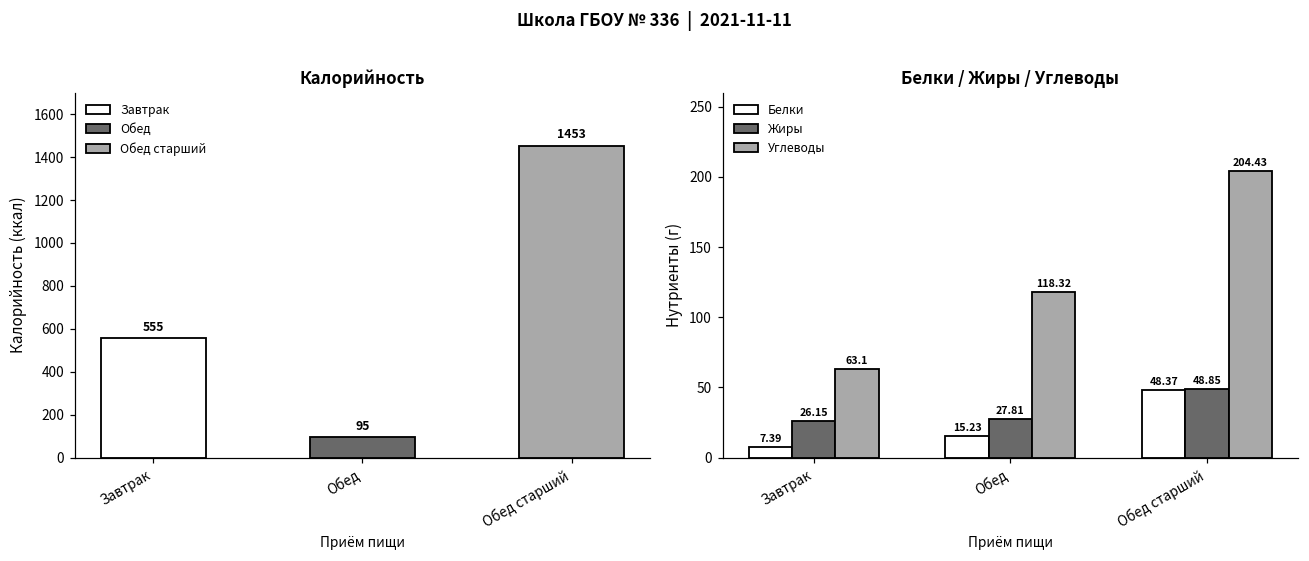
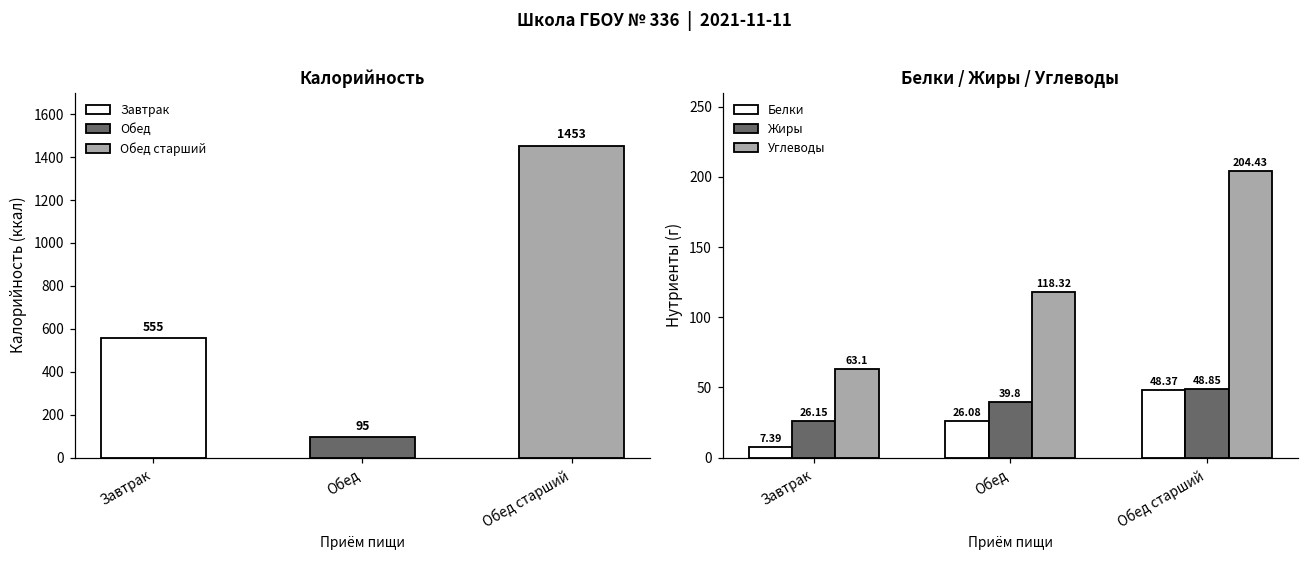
  {
    "Калорийность": {
      "Завтрак": 555,
      "Обед": 95,
      "Обед старший": 1453
    },
    "Белки / Жиры / Углеводы": {
      "Белки": {
        "Завтрак": 7.39,
-       "Обед": 15.23,
+       "Обед": 26.08,
        "Обед старший": 48.37
      },
      "Жиры": {
        "Завтрак": 26.15,
-       "Обед": 27.81,
+       "Обед": 39.8,
        "Обед старший": 48.85
      },
      "Углеводы": {
        "Завтрак": 63.1,
        "Обед": 118.32,
        "Обед старший": 204.43
      }
    }
  }
